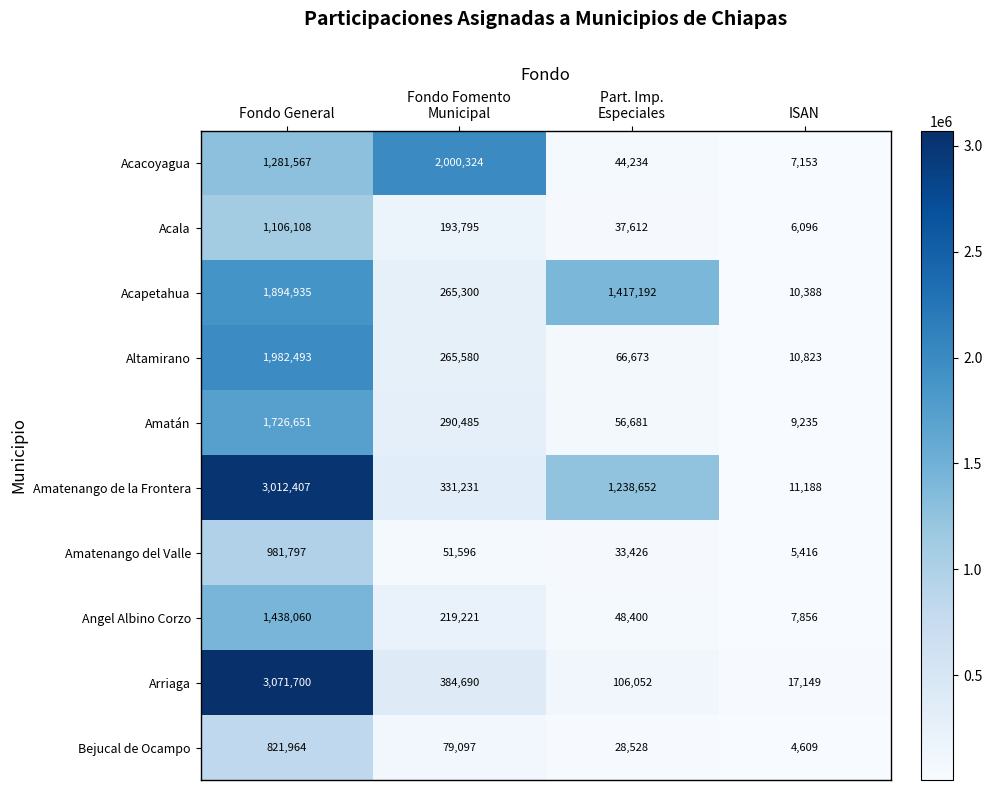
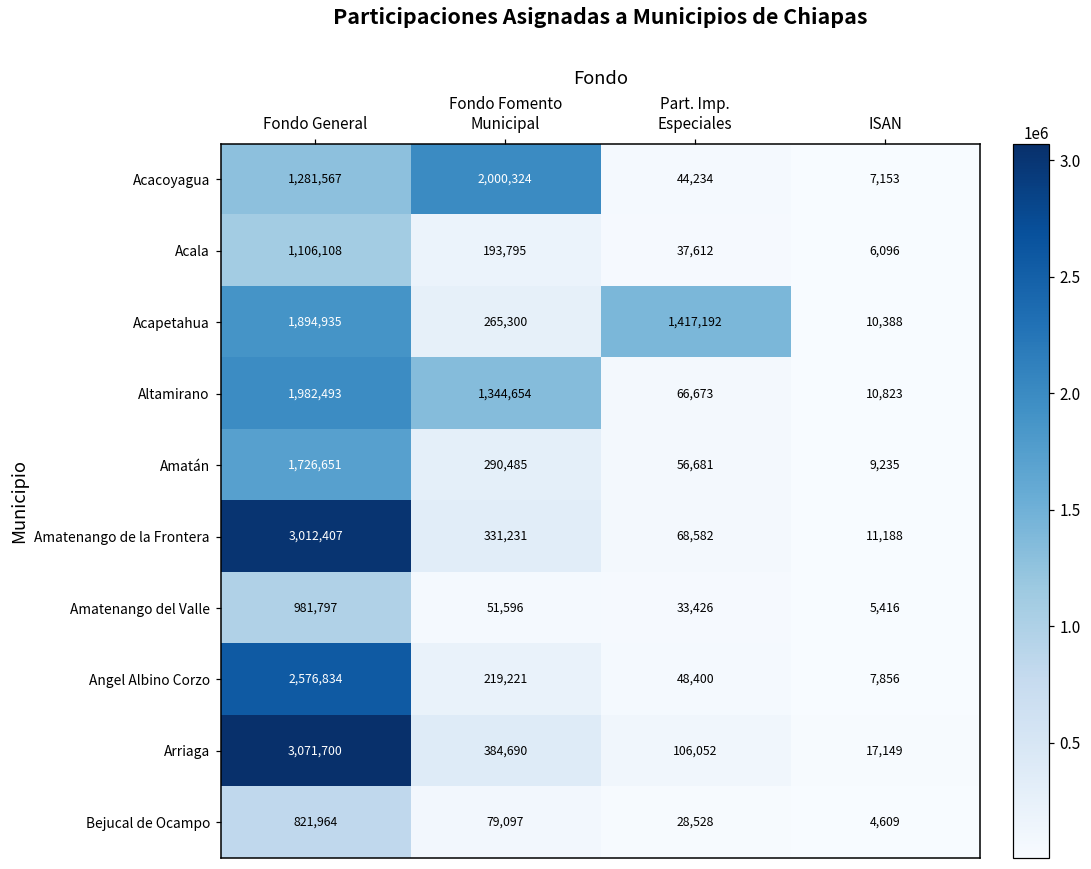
  {
    "Acacoyagua": {
      "Fondo General": "1,281,567",
      "Fondo Fomento Municipal": "2,000,324",
      "Part. Imp. Especiales": "44,234",
      "ISAN": "7,153"
    },
    "Acala": {
      "Fondo General": "1,106,108",
      "Fondo Fomento Municipal": "193,795",
      "Part. Imp. Especiales": "37,612",
      "ISAN": "6,096"
    },
    "Acapetahua": {
      "Fondo General": "1,894,935",
      "Fondo Fomento Municipal": "265,300",
      "Part. Imp. Especiales": "1,417,192",
      "ISAN": "10,388"
    },
    "Altamirano": {
      "Fondo General": "1,982,493",
-     "Fondo Fomento Municipal": "265,580",
+     "Fondo Fomento Municipal": "1,344,654",
      "Part. Imp. Especiales": "66,673",
      "ISAN": "10,823"
    },
    "Amatán": {
      "Fondo General": "1,726,651",
      "Fondo Fomento Municipal": "290,485",
      "Part. Imp. Especiales": "56,681",
      "ISAN": "9,235"
    },
    "Amatenango de la Frontera": {
      "Fondo General": "3,012,407",
      "Fondo Fomento Municipal": "331,231",
-     "Part. Imp. Especiales": "1,238,652",
+     "Part. Imp. Especiales": "68,582",
      "ISAN": "11,188"
    },
    "Amatenango del Valle": {
      "Fondo General": "981,797",
      "Fondo Fomento Municipal": "51,596",
      "Part. Imp. Especiales": "33,426",
      "ISAN": "5,416"
    },
    "Angel Albino Corzo": {
-     "Fondo General": "1,438,060",
+     "Fondo General": "2,576,834",
      "Fondo Fomento Municipal": "219,221",
      "Part. Imp. Especiales": "48,400",
      "ISAN": "7,856"
    },
    "Arriaga": {
      "Fondo General": "3,071,700",
      "Fondo Fomento Municipal": "384,690",
      "Part. Imp. Especiales": "106,052",
      "ISAN": "17,149"
    },
    "Bejucal de Ocampo": {
      "Fondo General": "821,964",
      "Fondo Fomento Municipal": "79,097",
      "Part. Imp. Especiales": "28,528",
      "ISAN": "4,609"
    }
  }
